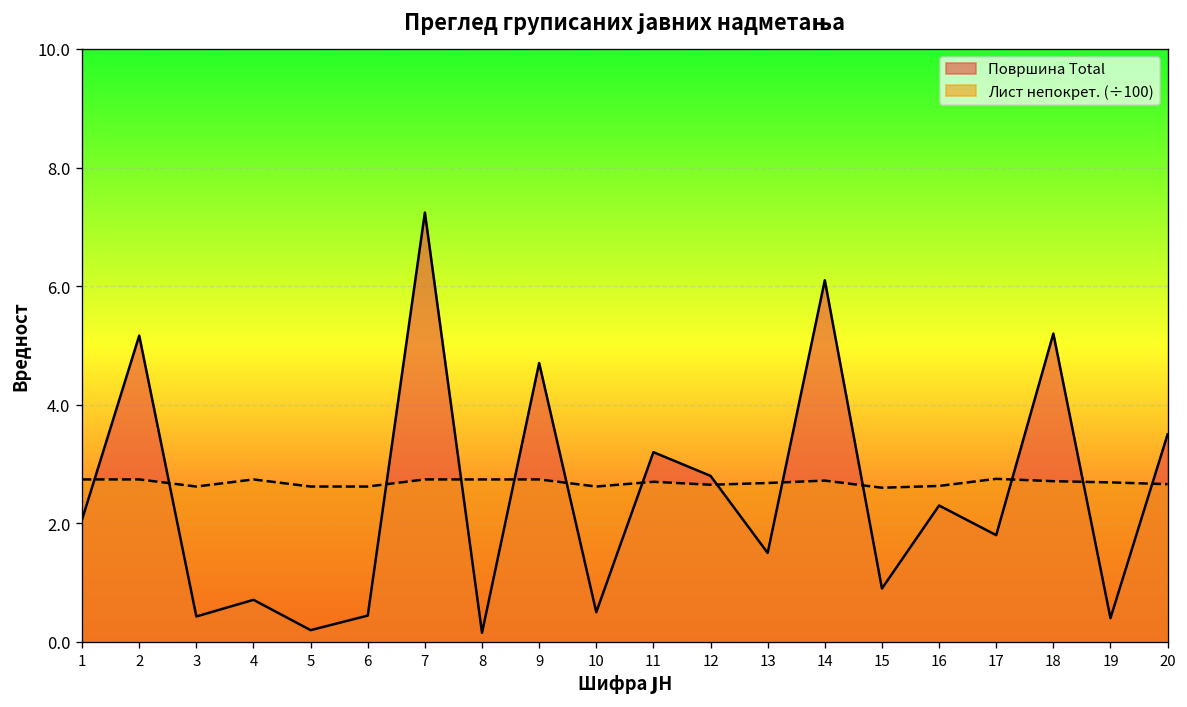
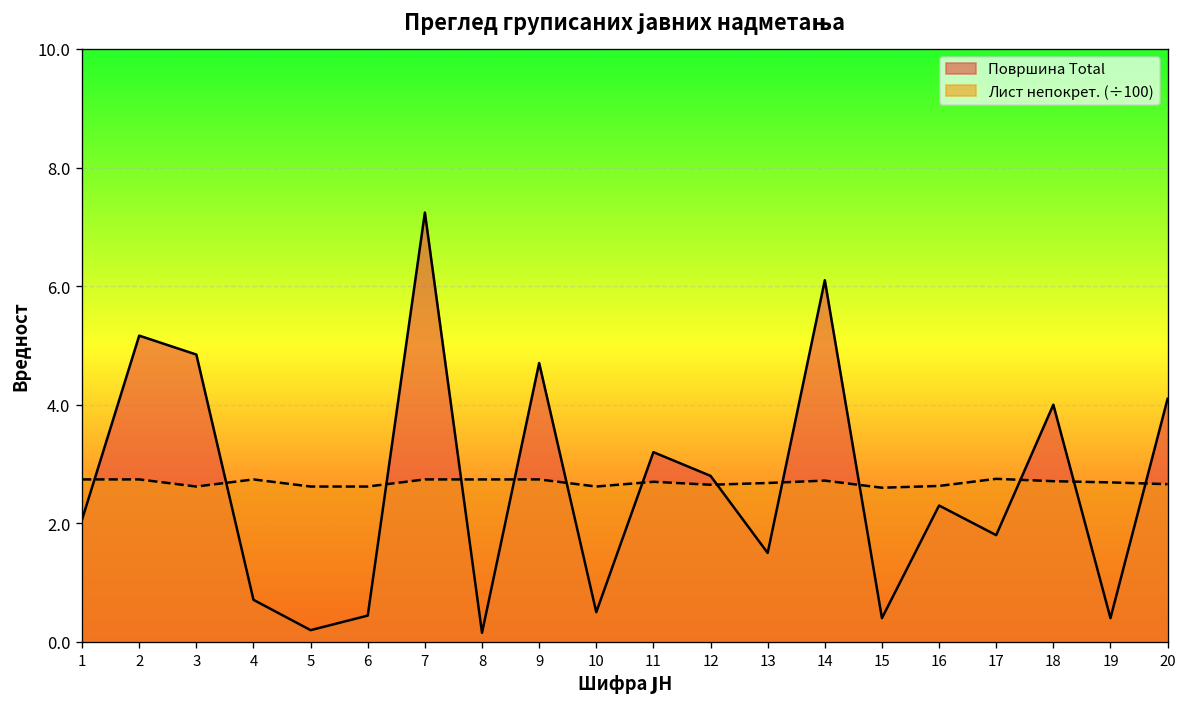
  {
    "Површина Total": {
      "1": 2.1,
      "2": 5.2,
-     "3": 0.4,
+     "3": 4.8,
      "4": 0.7,
      "5": 0.2,
      "6": 0.4,
      "7": 7.2,
      "8": 0.2,
      "9": 4.7,
      "10": 0.5,
      "11": 3.2,
      "12": 2.8,
      "13": 1.5,
      "14": 6.1,
-     "15": 0.9,
+     "15": 0.4,
      "16": 2.3,
      "17": 1.8,
-     "18": 5.2,
+     "18": 4.0,
      "19": 0.4,
-     "20": 3.5
+     "20": 4.1
    },
    "Лист непокрет. (÷100)": {
      "1": 2.7,
      "2": 2.7,
      "3": 2.6,
      "4": 2.7,
      "5": 2.6,
      "6": 2.6,
      "7": 2.7,
      "8": 2.7,
      "9": 2.7,
      "10": 2.6,
      "11": 2.7,
      "12": 2.7,
      "13": 2.7,
      "14": 2.7,
      "15": 2.6,
      "16": 2.6,
      "17": 2.8,
      "18": 2.7,
      "19": 2.7,
      "20": 2.7
    }
  }
